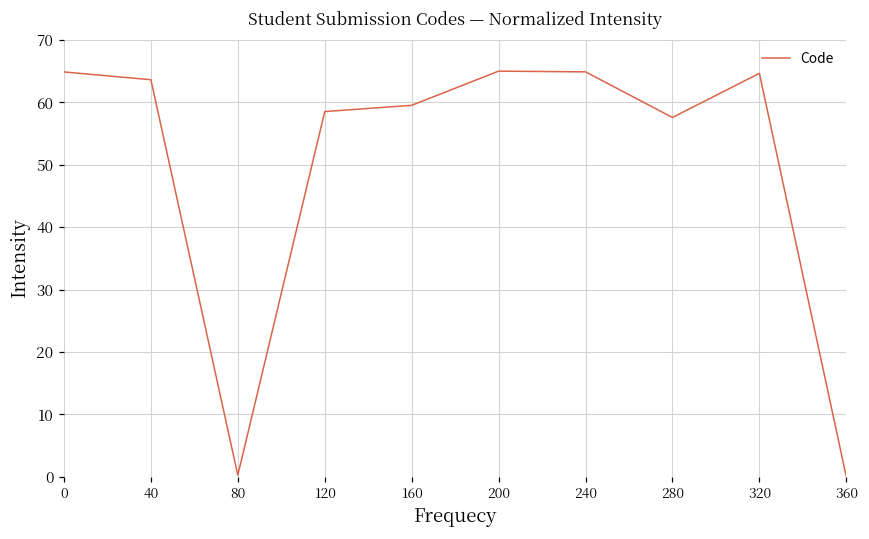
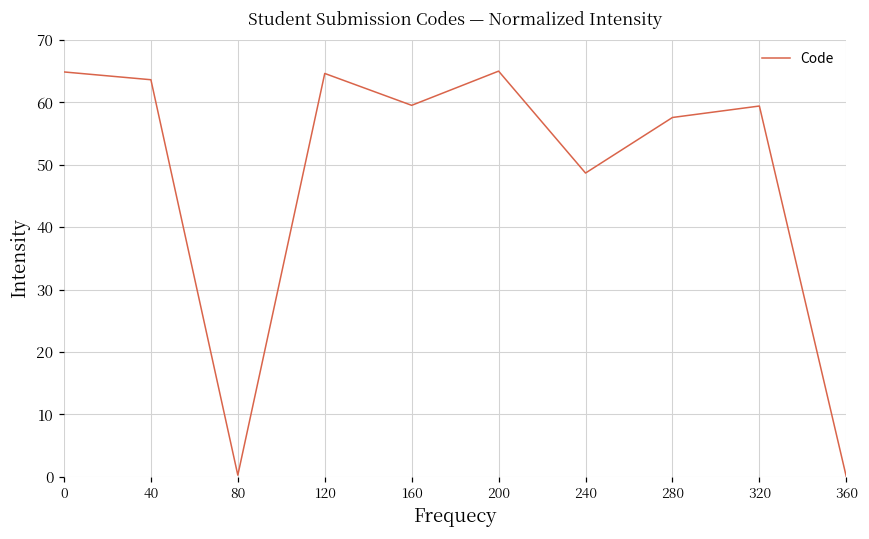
  {
    "0": 65,
    "40": 64,
    "80": 0,
-   "120": 59,
+   "120": 65,
    "160": 60,
    "200": 65,
-   "240": 65,
+   "240": 49,
    "280": 58,
-   "320": 65,
+   "320": 59,
    "360": 0
  }
